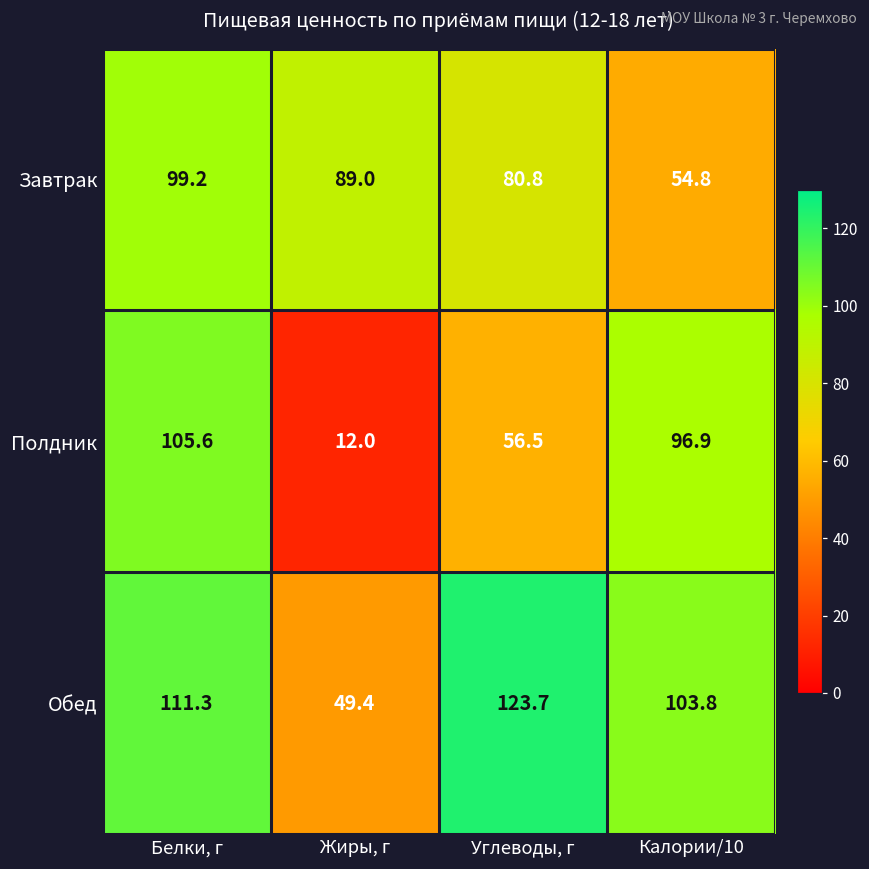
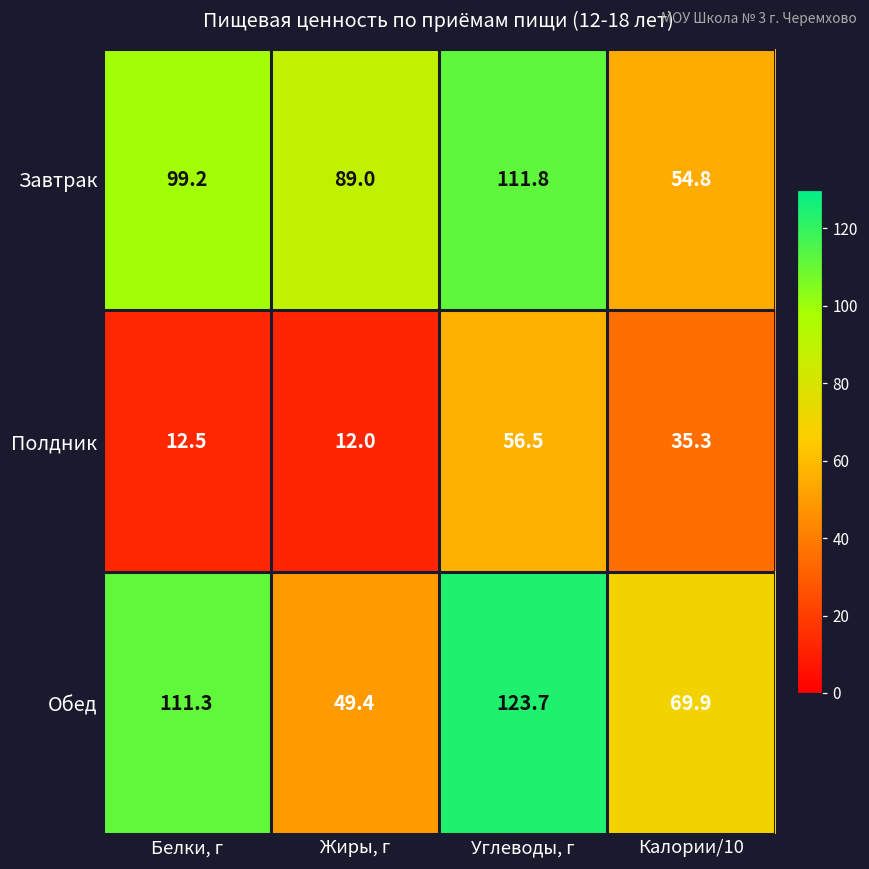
  {
    "Завтрак": {
      "Белки, г": 99.2,
      "Жиры, г": 89.0,
-     "Углеводы, г": 80.8,
+     "Углеводы, г": 111.8,
      "Калории/10": 54.8
    },
    "Полдник": {
-     "Белки, г": 105.6,
+     "Белки, г": 12.5,
      "Жиры, г": 12.0,
      "Углеводы, г": 56.5,
-     "Калории/10": 96.9
+     "Калории/10": 35.3
    },
    "Обед": {
      "Белки, г": 111.3,
      "Жиры, г": 49.4,
      "Углеводы, г": 123.7,
-     "Калории/10": 103.8
+     "Калории/10": 69.9
    }
  }
